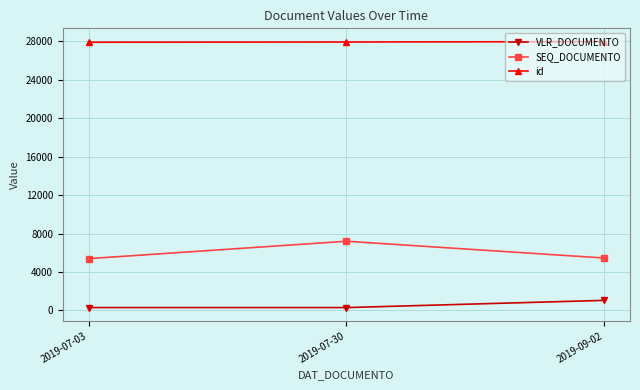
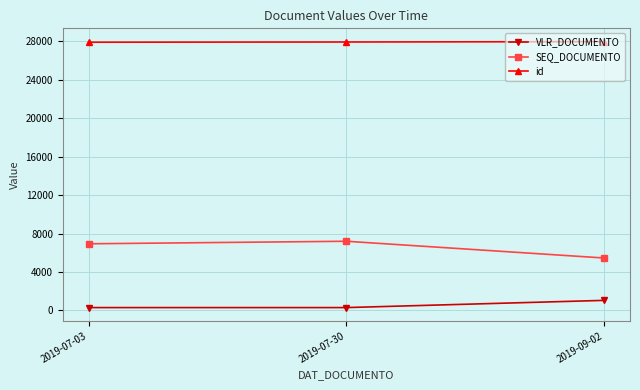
  {
    "SEQ_DOCUMENTO": {
-     "2019-07-03": 5000,
+     "2019-07-03": 7000,
      "2019-07-30": 7000,
      "2019-09-02": 5000
    }
  }
